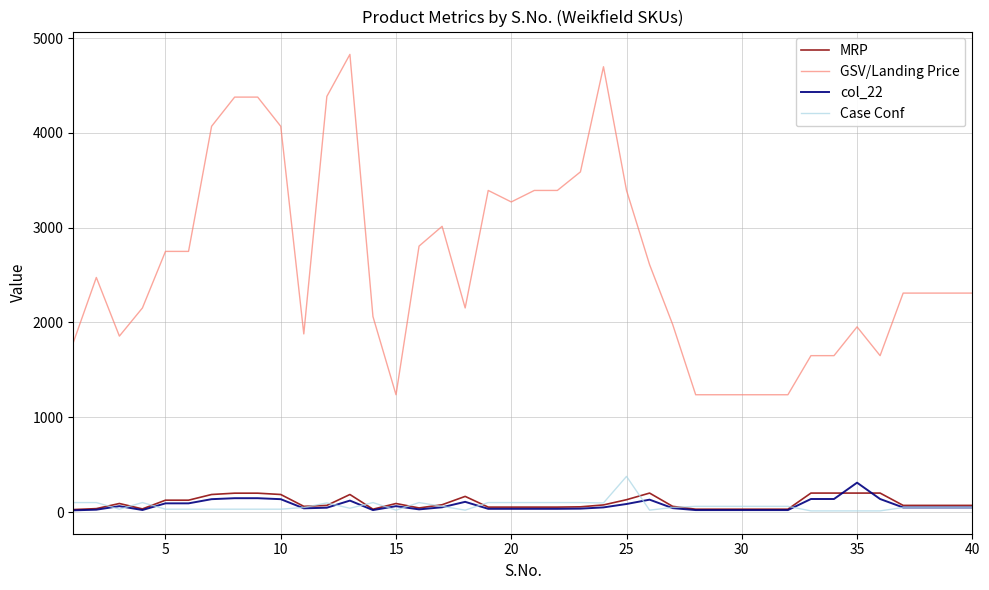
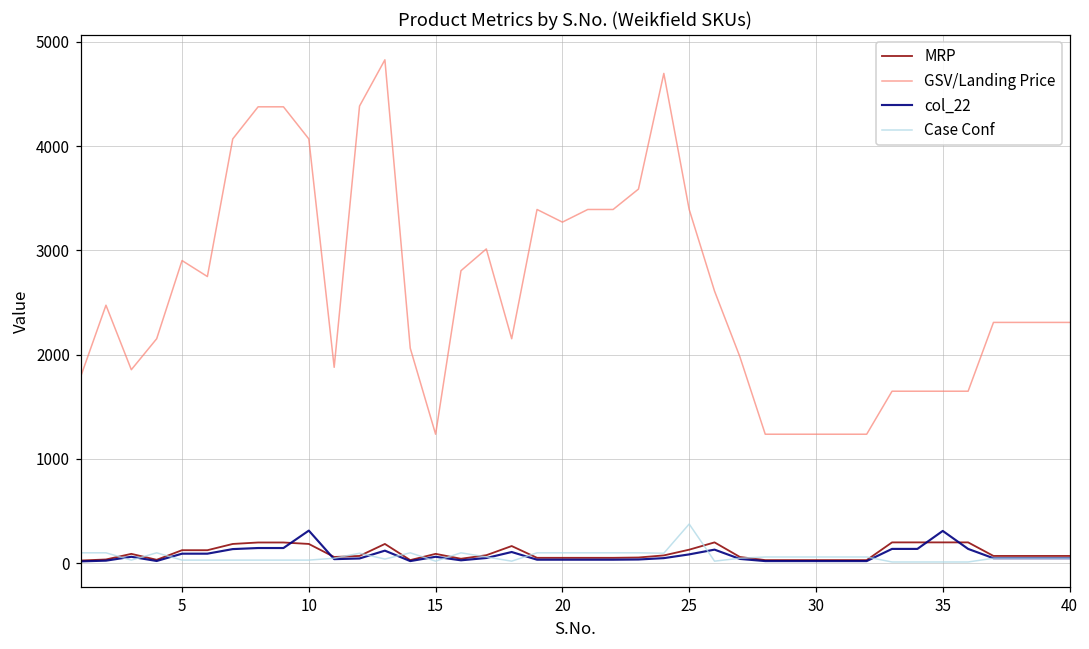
  {
    "MRP": {
      "5": 100,
      "10": 200,
      "15": 100,
      "25": 100,
      "35": 200
    },
    "GSV/Landing Price": {
-     "5": 2800,
+     "5": 2900,
      "10": 4100,
      "15": 1200,
      "20": 3300,
      "25": 3400,
      "30": 1200,
-     "35": 2000,
+     "35": 1700,
      "40": 2300
    },
    "col_22": {
      "5": 100,
-     "10": 100,
+     "10": 300,
      "15": 100,
      "25": 100,
      "35": 300
    },
    "Case Conf": {
      "5": 0,
      "10": 0,
      "15": 0,
      "20": 100,
      "25": 400,
      "30": 100,
      "35": 0
    }
  }
